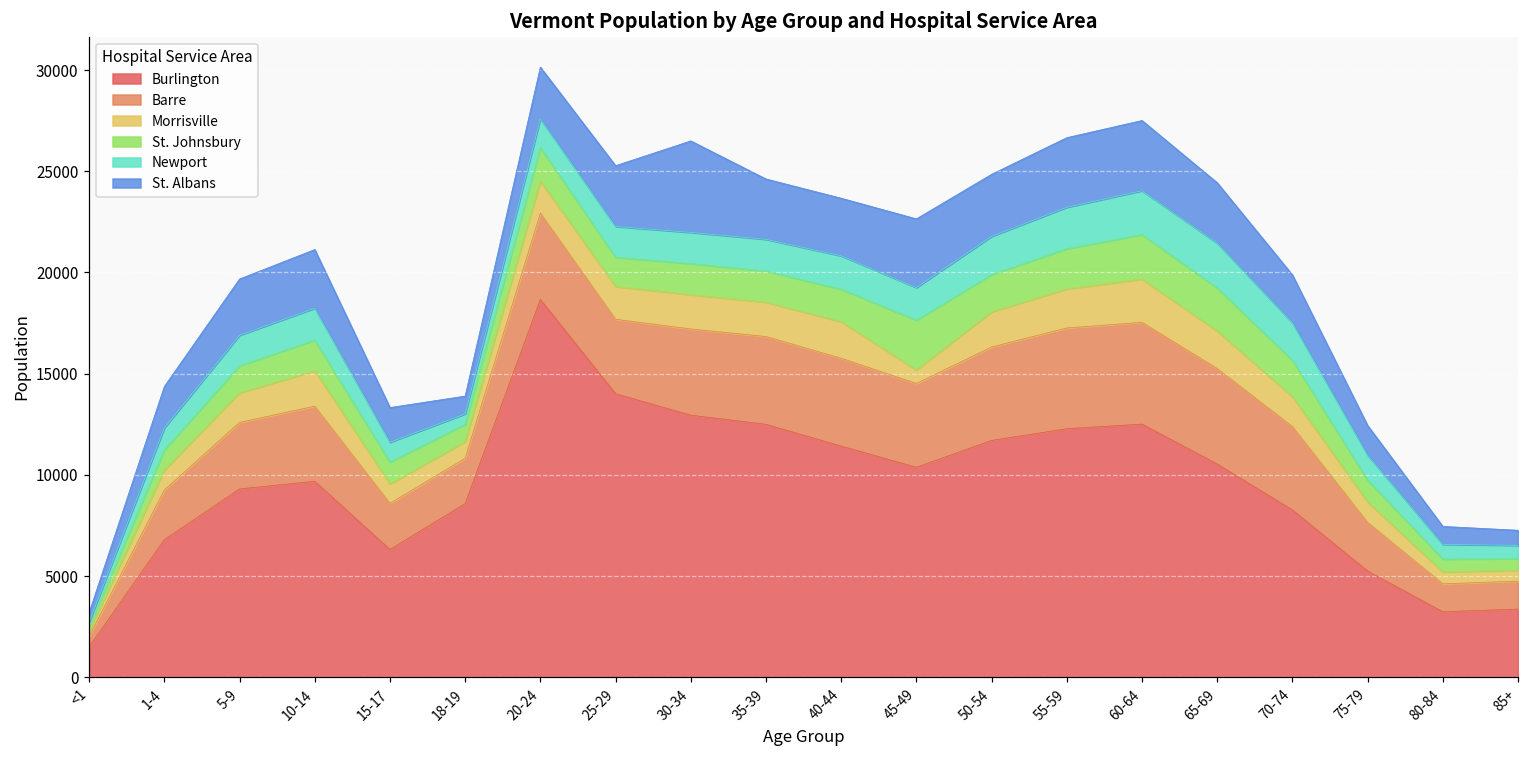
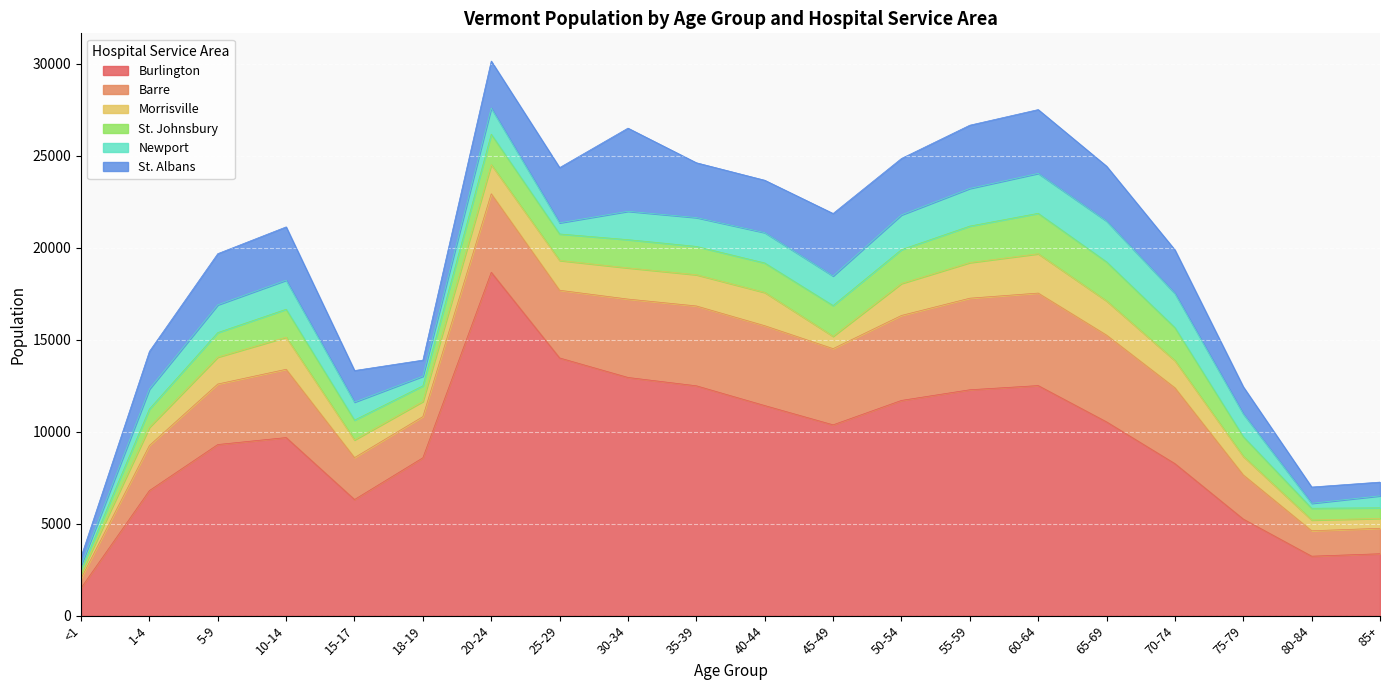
  {
    "Morrisville": {
      "<1": 200,
      "1-4": 1000,
      "5-9": 1500,
      "10-14": 1700,
      "15-17": 1000,
      "18-19": 800,
      "20-24": 1600,
      "25-29": 1600,
      "30-34": 1700,
      "35-39": 1700,
      "40-44": 1800,
      "45-49": 700,
      "50-54": 1700,
      "55-59": 1900,
      "60-64": 2100,
      "65-69": 1900,
      "70-74": 1500,
      "75-79": 1000,
      "80-84": 600,
      "85+": 500
    },
    "St. Johnsbury": {
      "<1": 200,
      "1-4": 1000,
      "5-9": 1300,
      "10-14": 1500,
      "15-17": 1100,
      "18-19": 900,
      "20-24": 1700,
      "25-29": 1400,
      "30-34": 1500,
      "35-39": 1500,
      "40-44": 1600,
-     "45-49": 2500,
+     "45-49": 1700,
      "50-54": 1800,
      "55-59": 2000,
      "60-64": 2200,
      "65-69": 2100,
      "70-74": 1800,
      "75-79": 1100,
      "80-84": 600,
      "85+": 600
    },
    "Newport": {
      "<1": 300,
      "1-4": 1100,
      "5-9": 1500,
      "10-14": 1600,
      "15-17": 1000,
      "18-19": 500,
      "20-24": 1400,
-     "25-29": 1500,
+     "25-29": 600,
      "30-34": 1500,
      "35-39": 1600,
      "40-44": 1700,
      "45-49": 1600,
      "50-54": 1900,
      "55-59": 2000,
      "60-64": 2200,
      "65-69": 2200,
      "70-74": 1900,
      "75-79": 1200,
-     "80-84": 700,
+     "80-84": 300,
      "85+": 700
    },
    "St. Albans": {
      "<1": 500,
      "1-4": 2000,
      "5-9": 2800,
      "10-14": 2900,
      "15-17": 1700,
      "18-19": 900,
      "20-24": 2600,
      "25-29": 3000,
      "30-34": 4500,
      "35-39": 3000,
      "40-44": 2800,
      "45-49": 3400,
      "50-54": 3100,
      "55-59": 3400,
      "60-64": 3500,
      "65-69": 3000,
      "70-74": 2400,
      "75-79": 1500,
      "80-84": 900,
      "85+": 700
    }
  }
